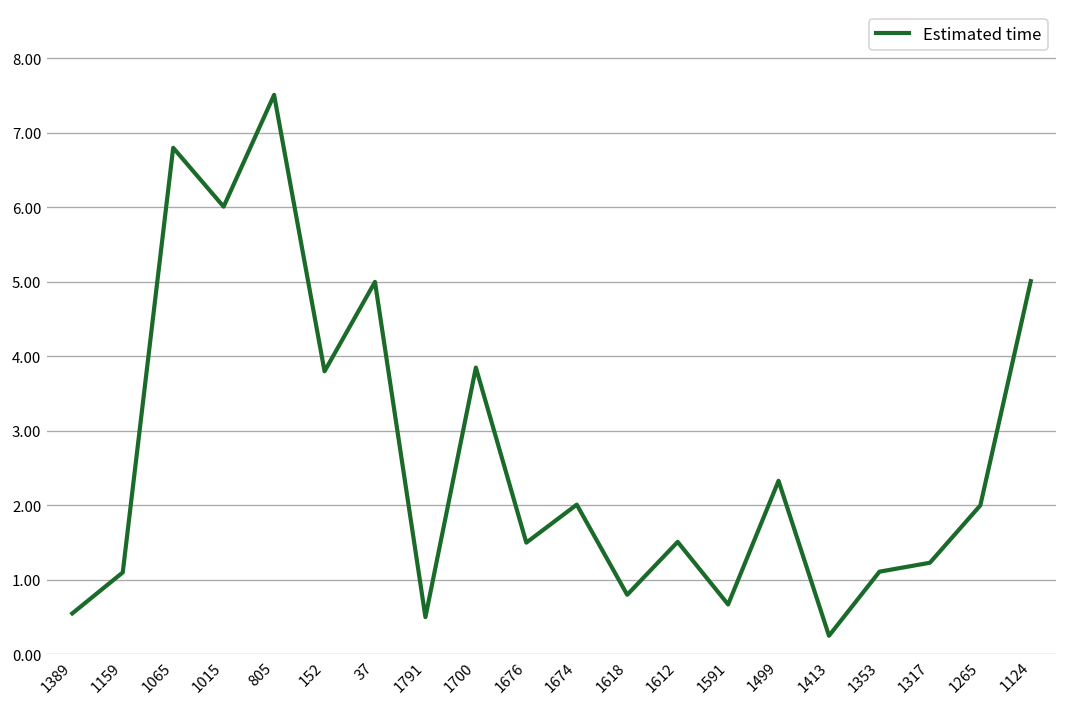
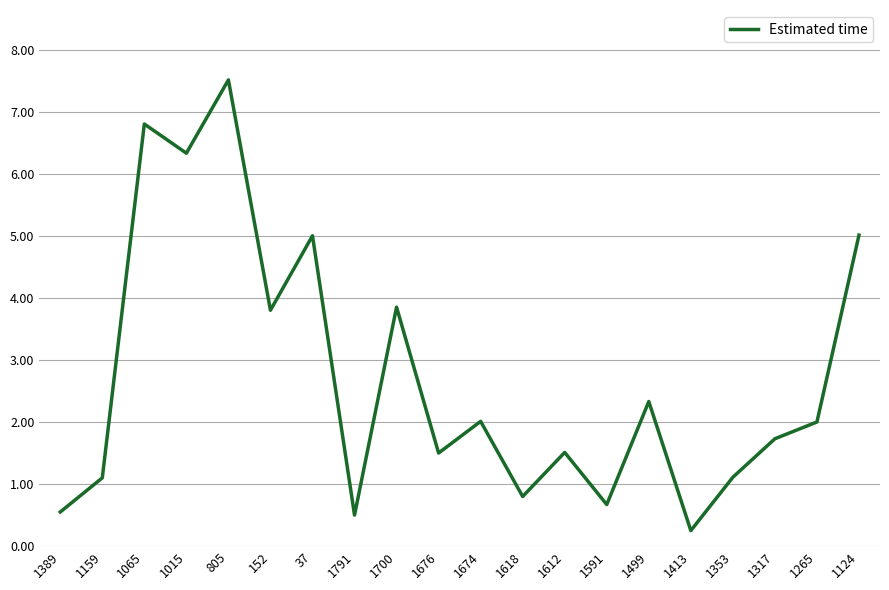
  {
    "1389": 0.6,
    "1159": 1.1,
    "1065": 6.8,
-   "1015": 6.0,
+   "1015": 6.3,
    "805": 7.5,
    "152": 3.8,
    "37": 5.0,
    "1791": 0.5,
    "1700": 3.9,
    "1676": 1.5,
    "1674": 2.0,
    "1618": 0.8,
    "1612": 1.5,
    "1591": 0.7,
    "1499": 2.3,
    "1413": 0.3,
    "1353": 1.1,
-   "1317": 1.2,
+   "1317": 1.7,
    "1265": 2.0,
    "1124": 5.0
  }
